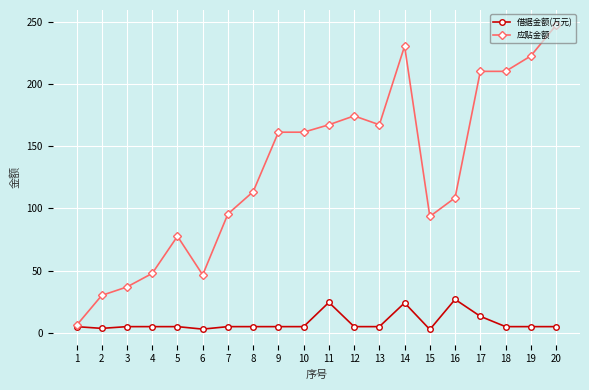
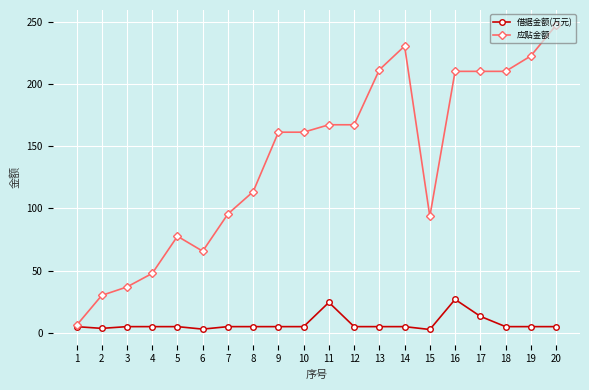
  {
    "借据金额(万元)": {
      "2": 4,
      "3": 5,
      "4": 5,
      "5": 5,
      "6": 3,
      "7": 5,
      "8": 5,
      "9": 5,
      "10": 5,
      "11": 25,
      "12": 5,
      "13": 5,
-     "14": 24,
+     "14": 5,
      "15": 3,
      "16": 27,
      "17": 13,
      "18": 5,
      "19": 5,
      "20": 5
    },
    "应贴金额": {
      "2": 30,
      "3": 37,
      "4": 48,
      "5": 78,
-     "6": 47,
+     "6": 66,
      "7": 96,
      "8": 113,
      "9": 161,
      "10": 161,
      "11": 167,
-     "12": 174,
-     "13": 167,
+     "12": 167,
+     "13": 211,
      "14": 230,
      "15": 94,
-     "16": 109,
+     "16": 210,
      "17": 210,
      "18": 210,
      "19": 223
    }
  }
